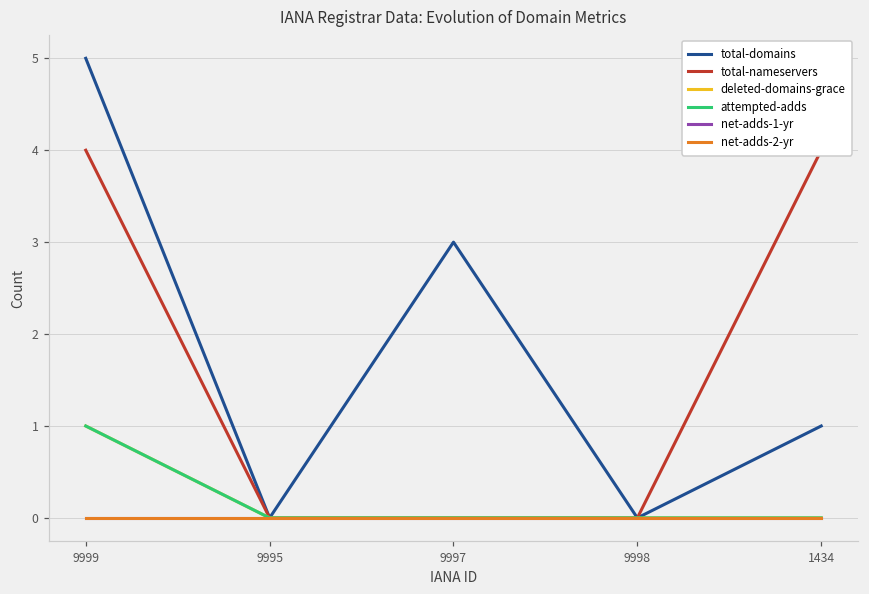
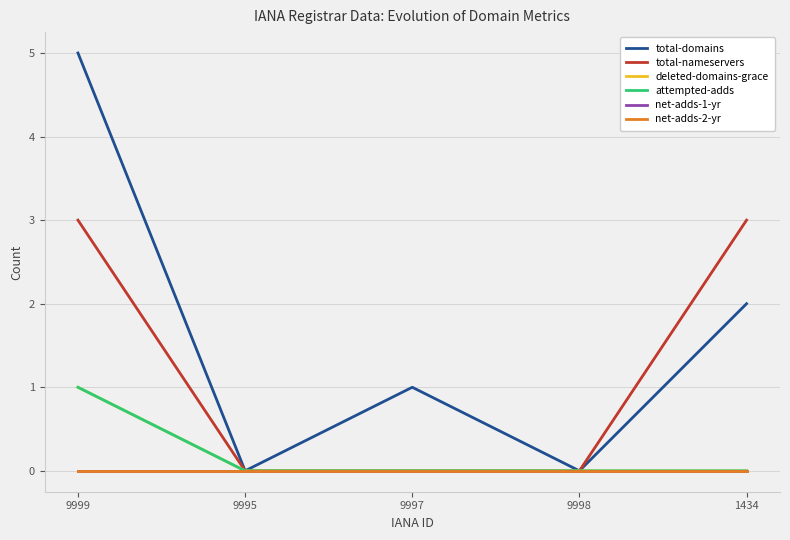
  {
    "total-domains": {
      "9999": 5,
-     "9997": 3,
-     "1434": 1
+     "9997": 1,
+     "1434": 2
    },
    "total-nameservers": {
-     "9999": 4,
-     "1434": 4
+     "9999": 3,
+     "1434": 3
    },
    "attempted-adds": {
      "9999": 1
    },
    "net-adds-2-yr": {
      "9999": 0
    }
  }
